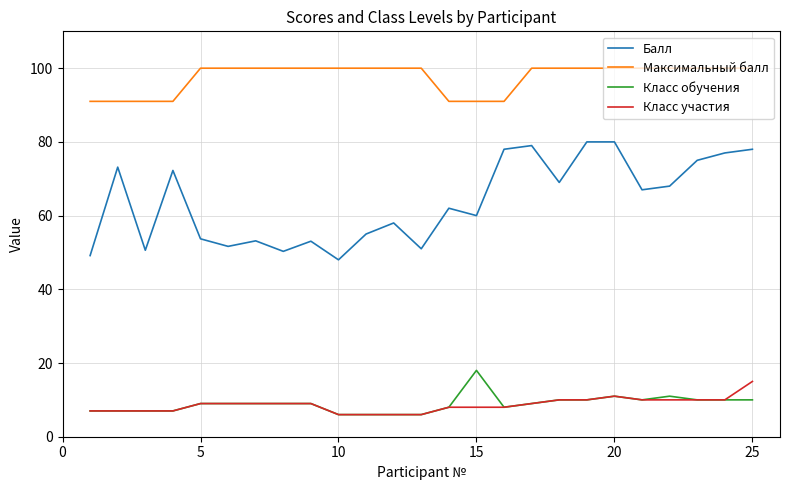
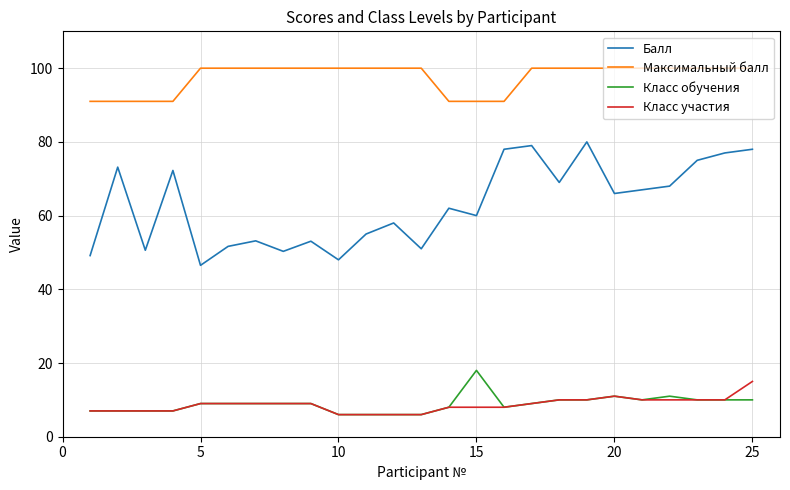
  {
    "Балл": {
-     "5": 54,
+     "5": 47,
      "10": 48,
      "15": 60,
-     "20": 80,
+     "20": 66,
      "25": 78
    },
    "Максимальный балл": {
      "5": 100,
      "10": 100,
      "15": 91
    },
    "Класс обучения": {
      "15": 18,
      "25": 10
    },
    "Класс участия": {
      "15": 8,
      "25": 15
    }
  }
